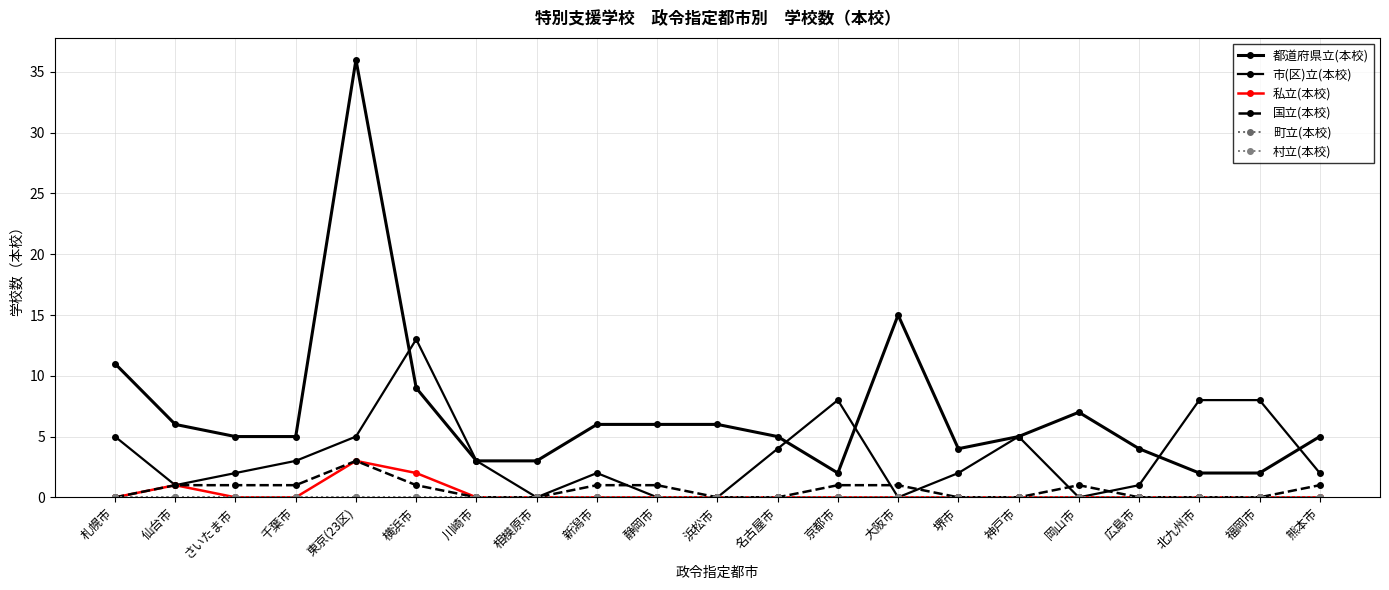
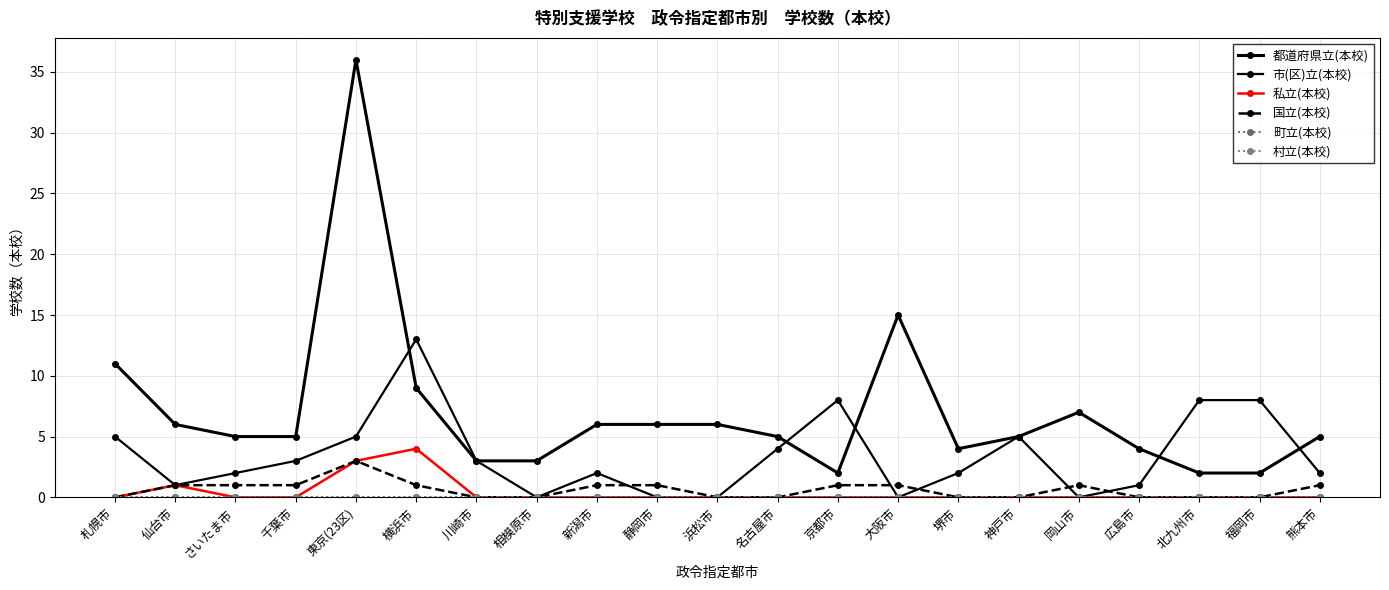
  {
    "私立(本校)": {
-     "横浜市": 2
+     "横浜市": 4
    },
    "村立(本校)": {
      "仙台市": 0,
      "東京(23区)": 0,
      "横浜市": 0
    }
  }
